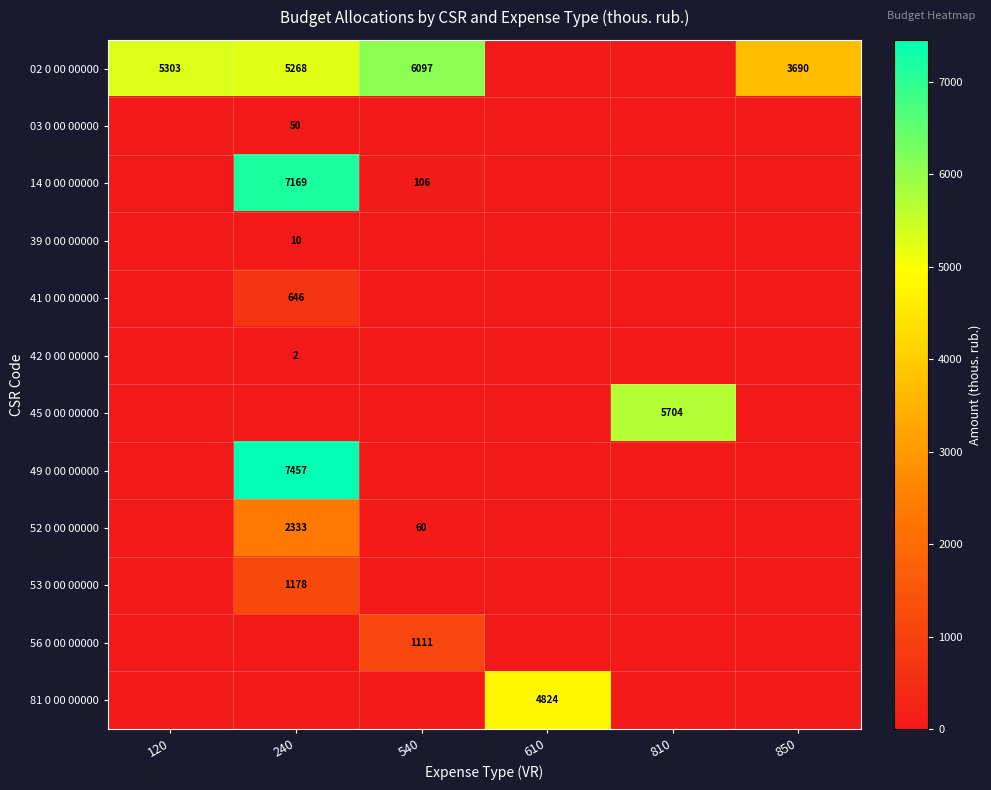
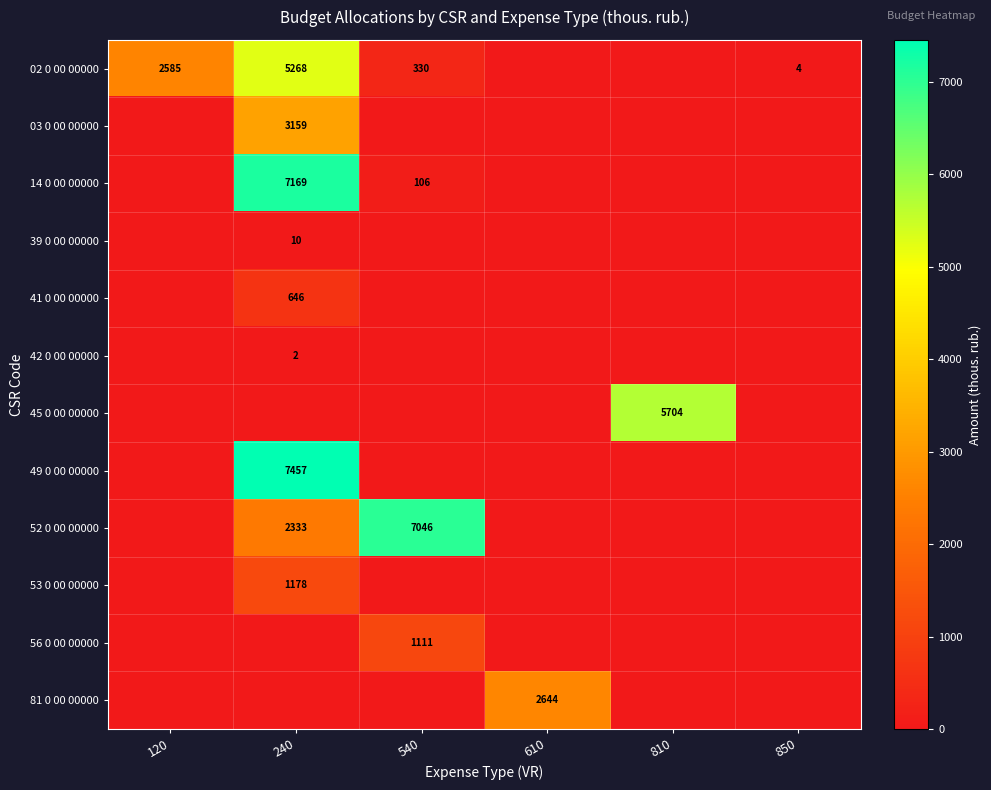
  {
    "02 0 00 00000": {
-     "120": 5303,
+     "120": 2585,
      "240": 5268,
-     "540": 6097,
-     "850": 3690
+     "540": 330,
+     "850": 4
    },
    "03 0 00 00000": {
-     "240": 50
+     "240": 3159
    },
    "14 0 00 00000": {
      "240": 7169,
      "540": 106
    },
    "39 0 00 00000": {
      "240": 10
    },
    "41 0 00 00000": {
      "240": 646
    },
    "42 0 00 00000": {
      "240": 2
    },
    "45 0 00 00000": {
      "810": 5704
    },
    "49 0 00 00000": {
      "240": 7457
    },
    "52 0 00 00000": {
      "240": 2333,
-     "540": 60
+     "540": 7046
    },
    "53 0 00 00000": {
      "240": 1178
    },
    "56 0 00 00000": {
      "540": 1111
    },
    "81 0 00 00000": {
-     "610": 4824
+     "610": 2644
    }
  }
